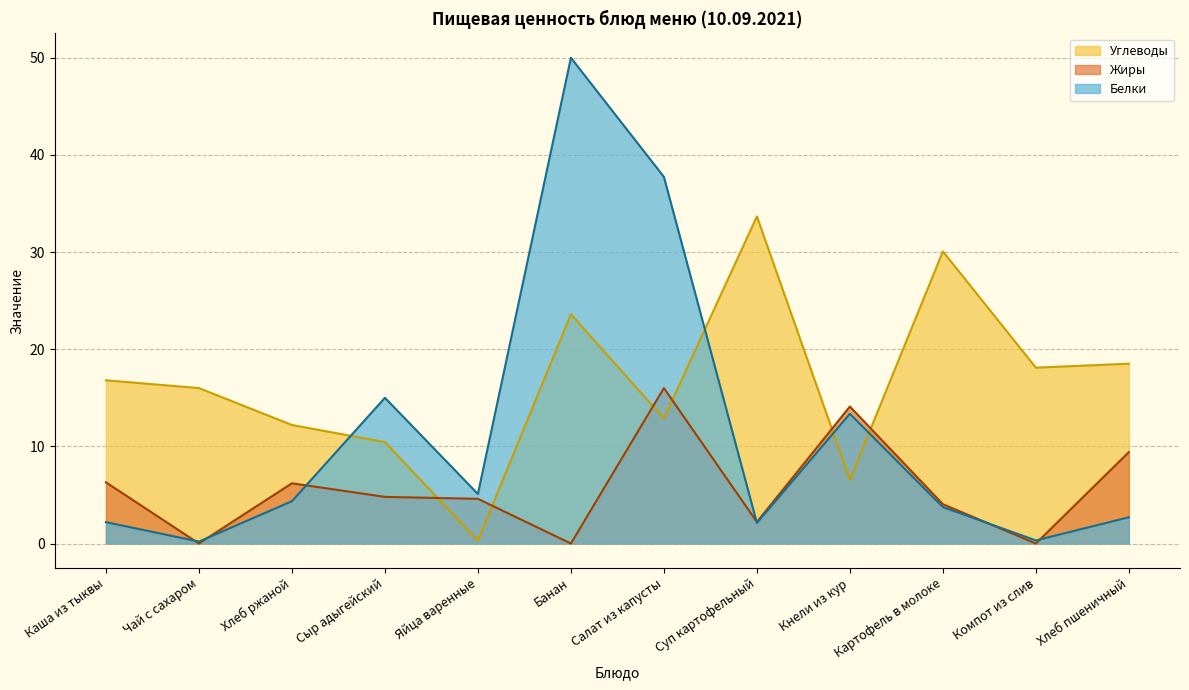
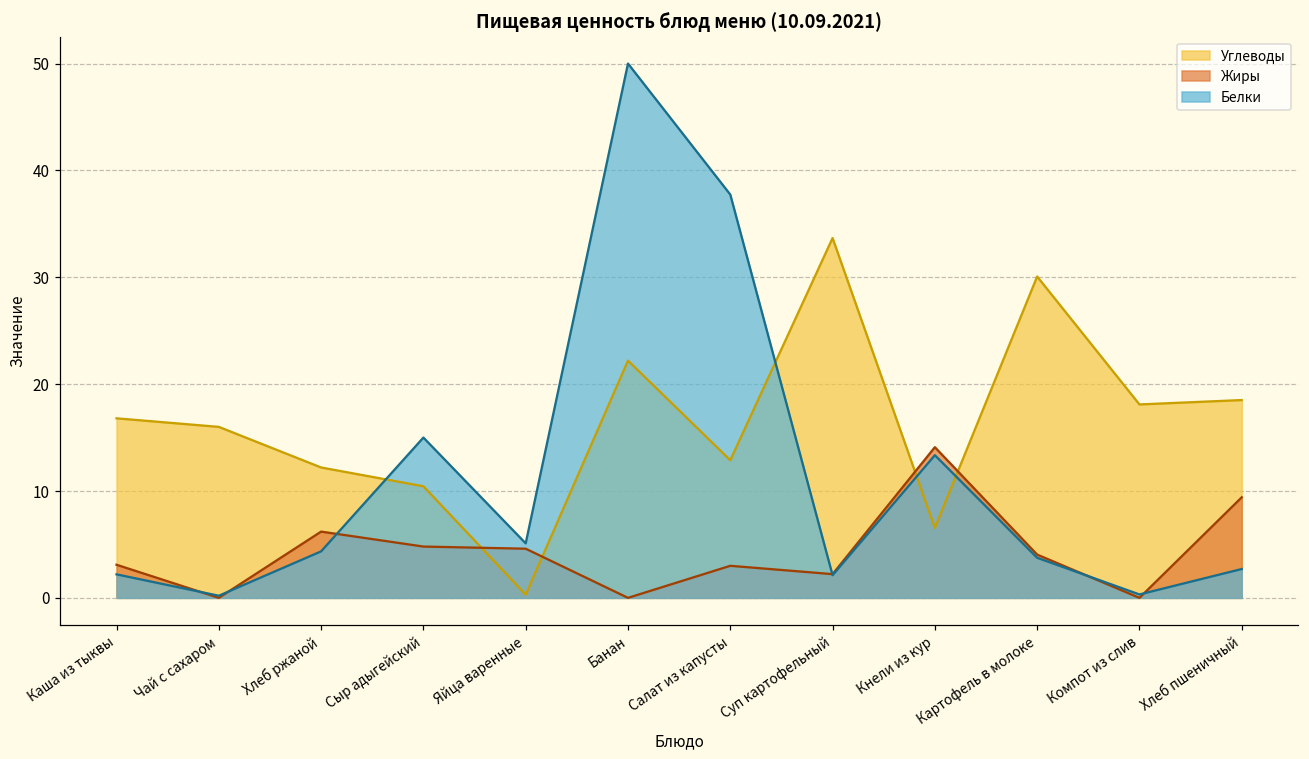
  {
    "Углеводы": {
      "Каша из тыквы": 17,
      "Чай с сахаром": 16,
      "Хлеб ржаной": 12,
      "Сыр адыгейский": 10,
      "Яйца варенные": 0,
-     "Банан": 24,
+     "Банан": 22,
      "Салат из капусты": 13,
      "Суп картофельный": 34,
      "Кнели из кур": 7,
      "Картофель в молоке": 30,
      "Компот из слив": 18,
      "Хлеб пшеничный": 19
    },
    "Жиры": {
-     "Каша из тыквы": 6,
+     "Каша из тыквы": 3,
      "Хлеб ржаной": 6,
      "Сыр адыгейский": 5,
      "Яйца варенные": 5,
      "Банан": 0,
-     "Салат из капусты": 16,
+     "Салат из капусты": 3,
      "Кнели из кур": 14,
      "Картофель в молоке": 4,
      "Компот из слив": 0,
      "Хлеб пшеничный": 9
    },
    "Белки": {
      "Каша из тыквы": 2,
      "Хлеб ржаной": 4,
      "Сыр адыгейский": 15,
      "Яйца варенные": 5,
      "Банан": 50,
      "Салат из капусты": 38,
      "Кнели из кур": 13,
      "Картофель в молоке": 4,
      "Компот из слив": 0,
      "Хлеб пшеничный": 3
    }
  }
